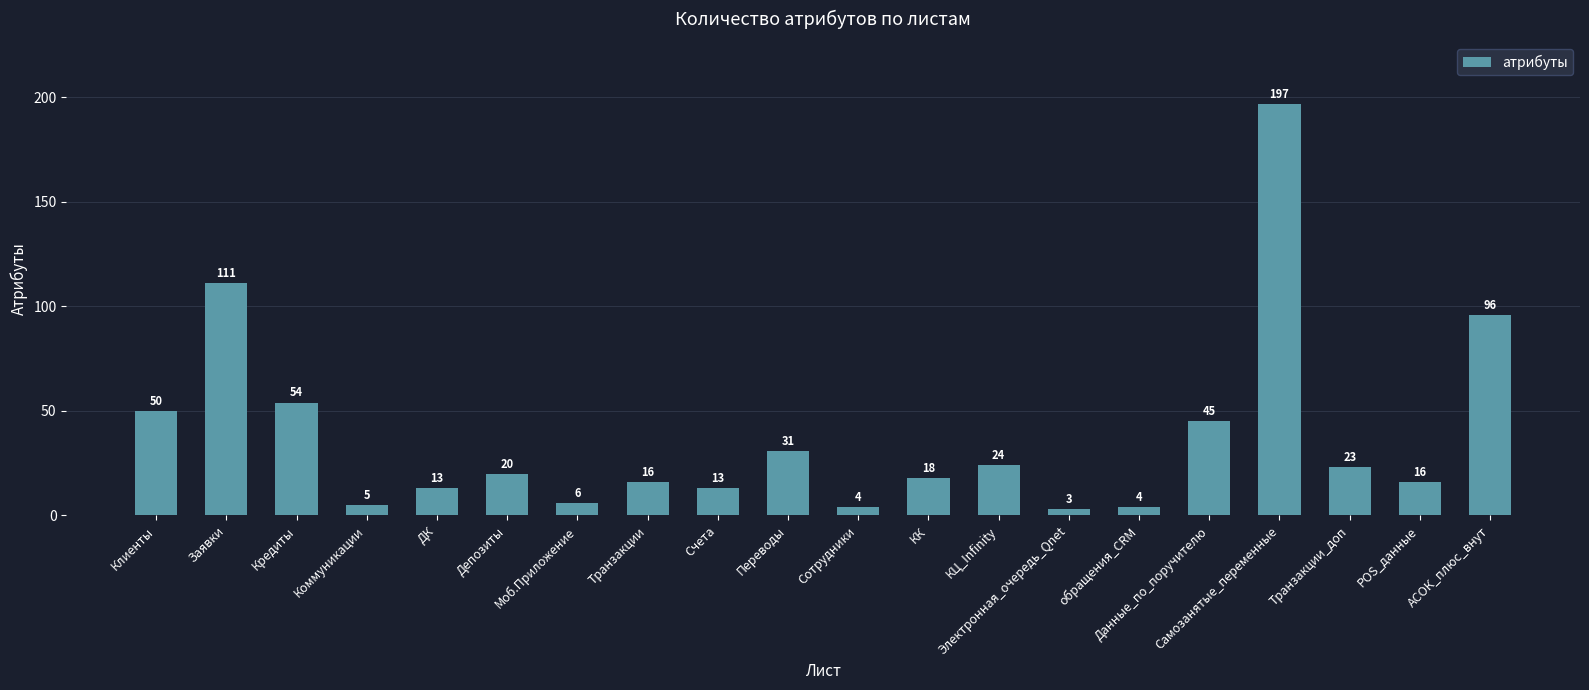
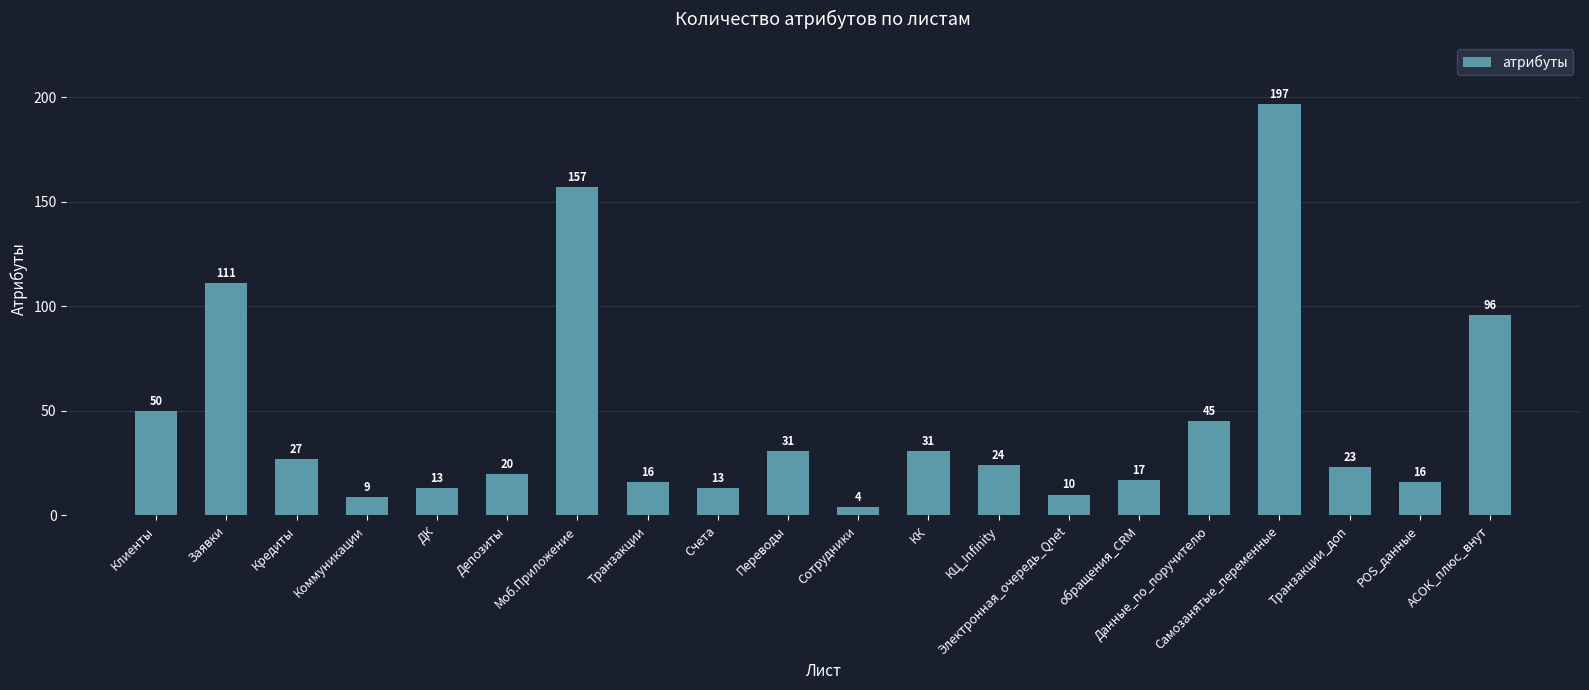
  {
    "Клиенты": 50,
    "Заявки": 111,
-   "Кредиты": 54,
-   "Коммуникации": 5,
+   "Кредиты": 27,
+   "Коммуникации": 9,
    "ДК": 13,
    "Депозиты": 20,
-   "Моб.Приложение": 6,
+   "Моб.Приложение": 157,
    "Транзакции": 16,
    "Счета": 13,
    "Переводы": 31,
    "Сотрудники": 4,
-   "КК": 18,
+   "КК": 31,
    "КЦ_Infinity": 24,
-   "Электронная_очередь_Qnet": 3,
-   "обращения_CRM": 4,
+   "Электронная_очередь_Qnet": 10,
+   "обращения_CRM": 17,
    "Данные_по_поручителю": 45,
    "Самозанятые_переменные": 197,
    "Транзакции_доп": 23,
    "POS_данные": 16,
    "АСОК_плюс_внут": 96
  }
